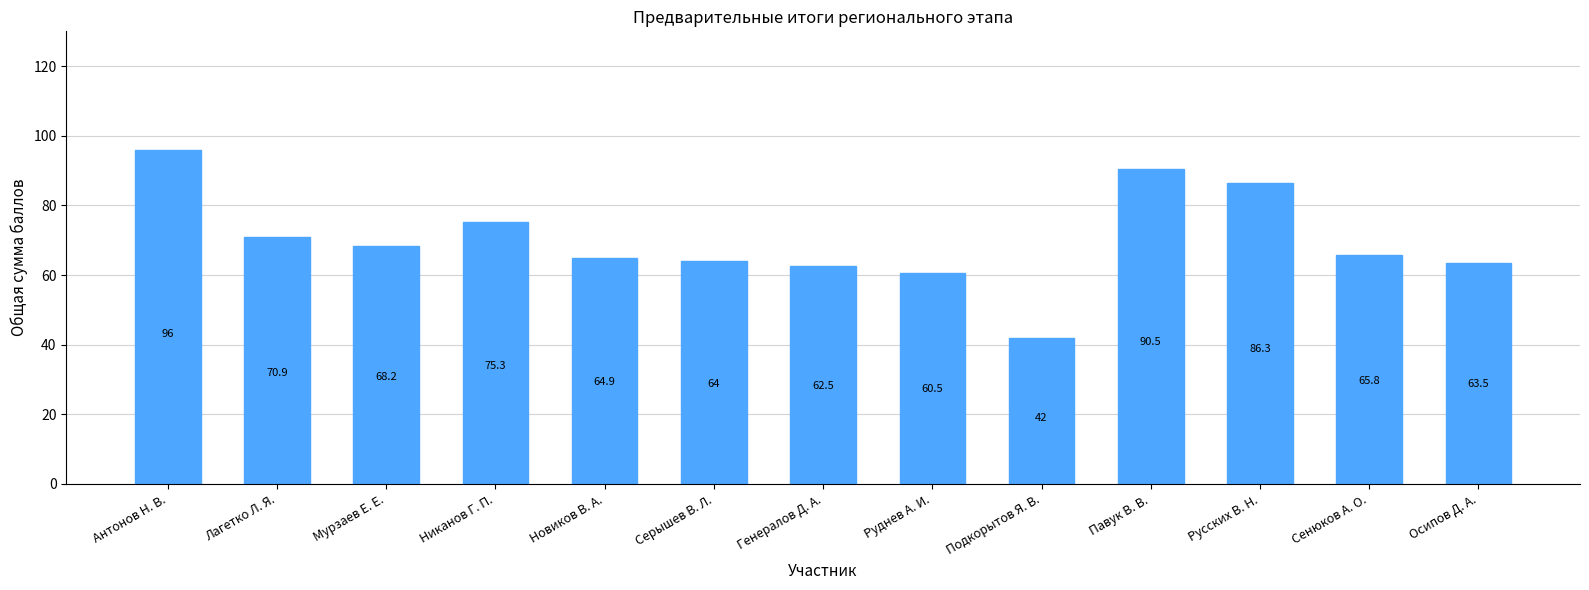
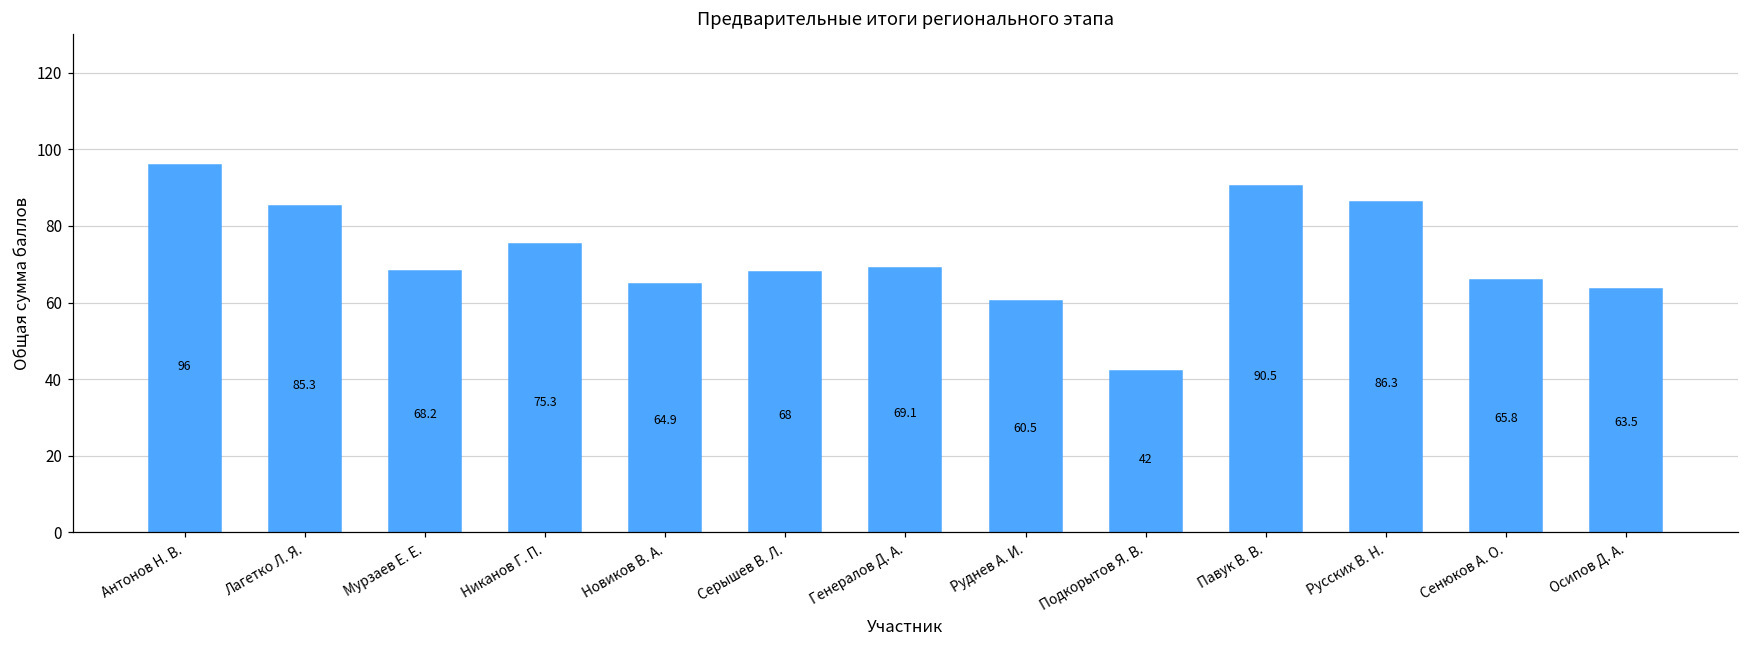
  {
    "Антонов Н. В.": 96,
-   "Лагетко Л. Я.": 70.9,
+   "Лагетко Л. Я.": 85.3,
    "Мурзаев Е. Е.": 68.2,
    "Никанов Г. П.": 75.3,
    "Новиков В. А.": 64.9,
-   "Серышев В. Л.": 64,
-   "Генералов Д. А.": 62.5,
+   "Серышев В. Л.": 68,
+   "Генералов Д. А.": 69.1,
    "Руднев А. И.": 60.5,
    "Подкорытов Я. В.": 42,
    "Павук В. В.": 90.5,
    "Русских В. Н.": 86.3,
    "Сенюков А. О.": 65.8,
    "Осипов Д. А.": 63.5
  }
